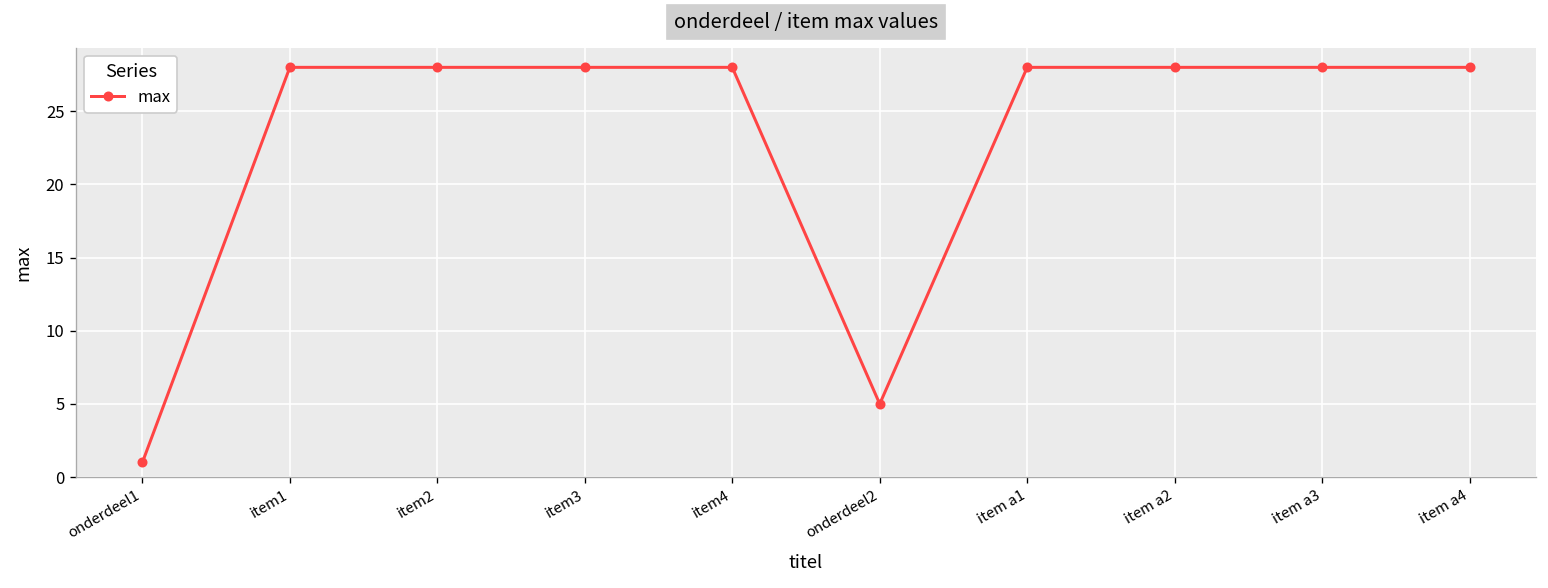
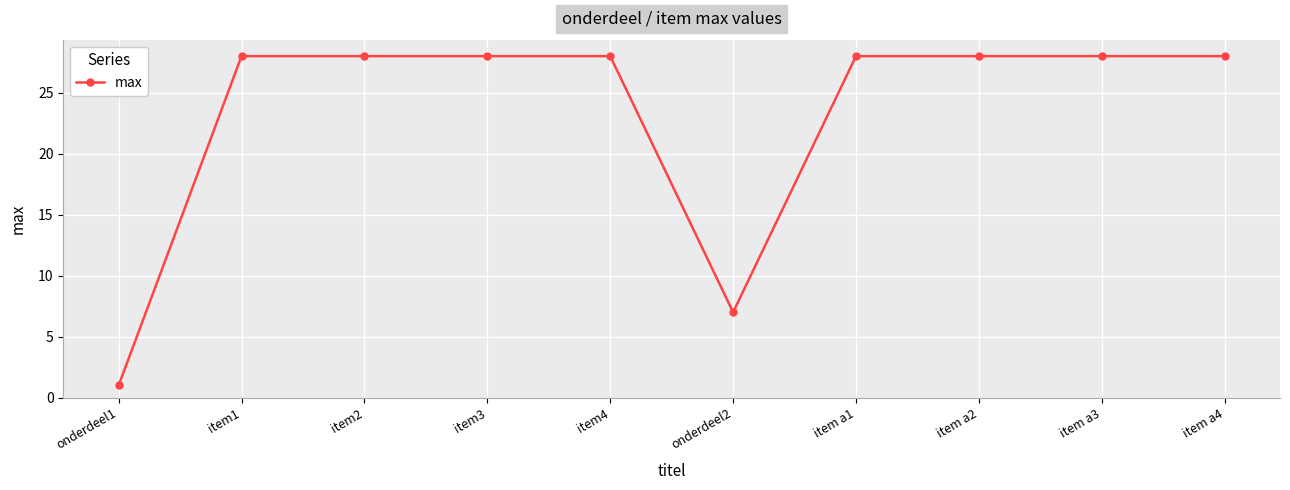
  {
    "onderdeel1": 1,
    "item1": 28,
    "item2": 28,
    "item3": 28,
    "item4": 28,
-   "onderdeel2": 5,
+   "onderdeel2": 7,
    "item a1": 28,
    "item a2": 28,
    "item a3": 28,
    "item a4": 28
  }
